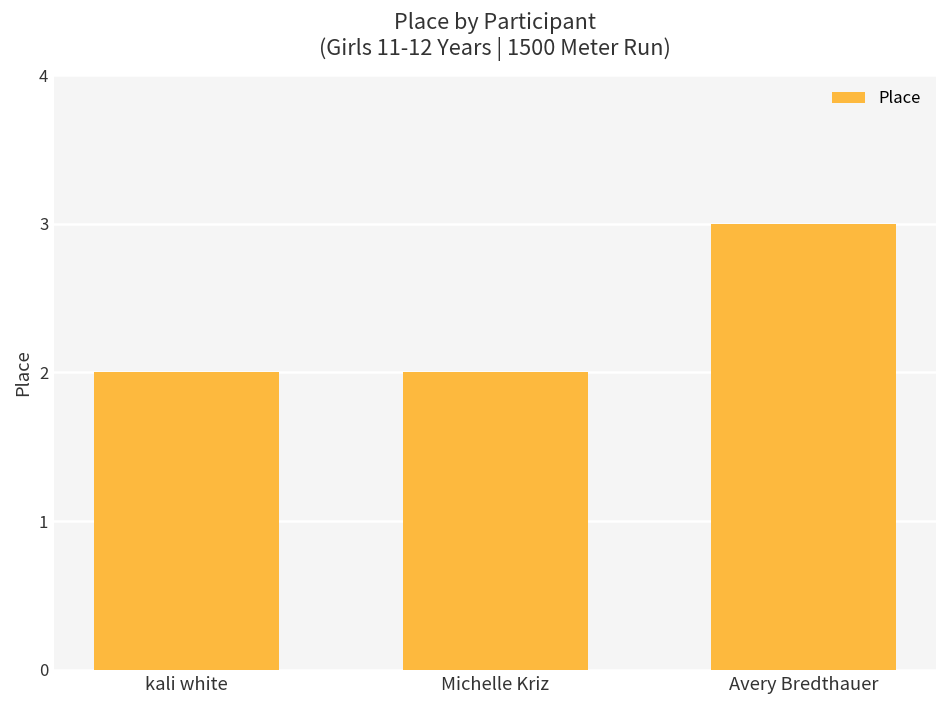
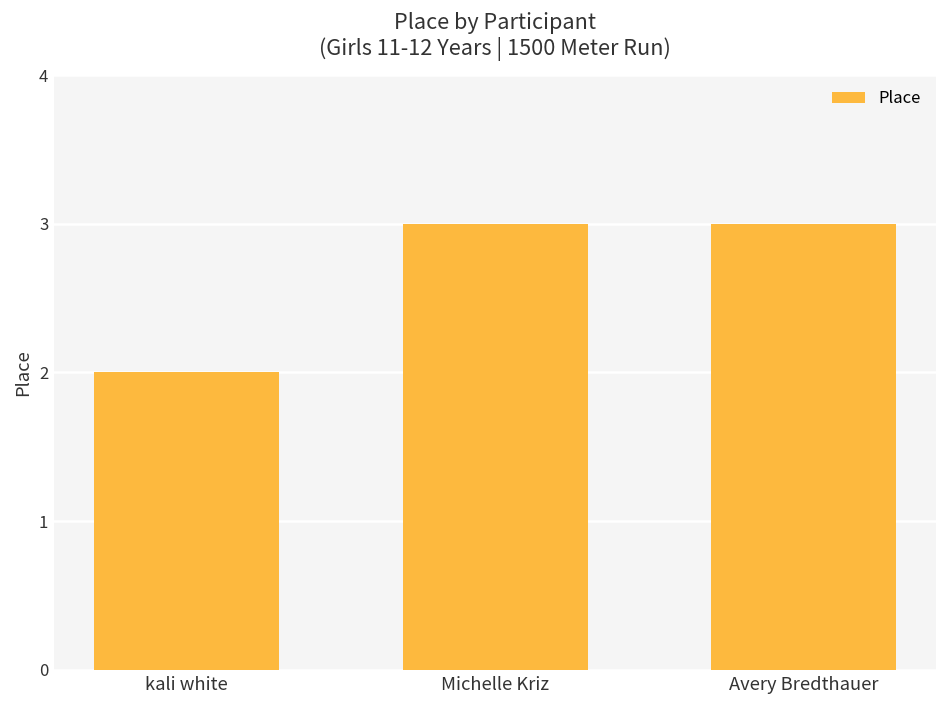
  {
    "kali white": 2,
-   "Michelle Kriz": 2,
+   "Michelle Kriz": 3,
    "Avery Bredthauer": 3
  }
